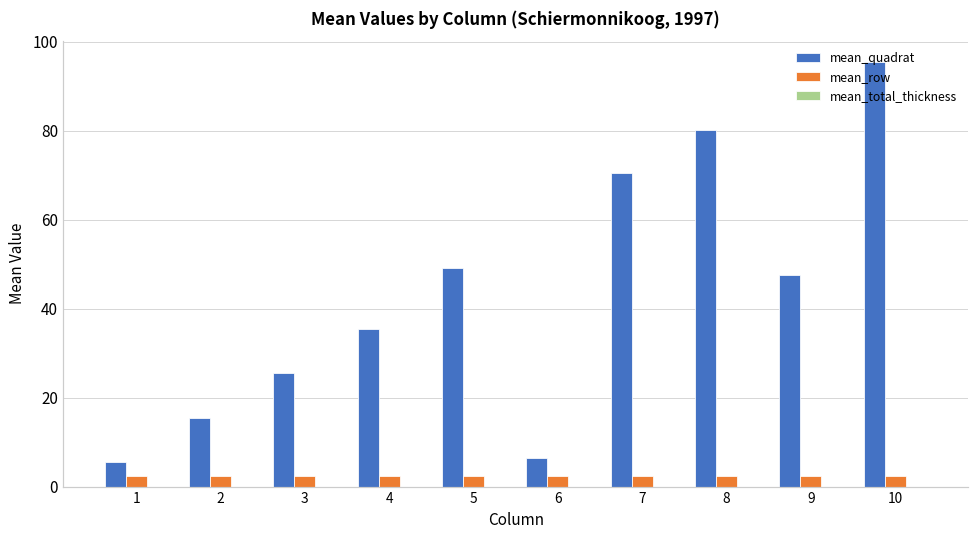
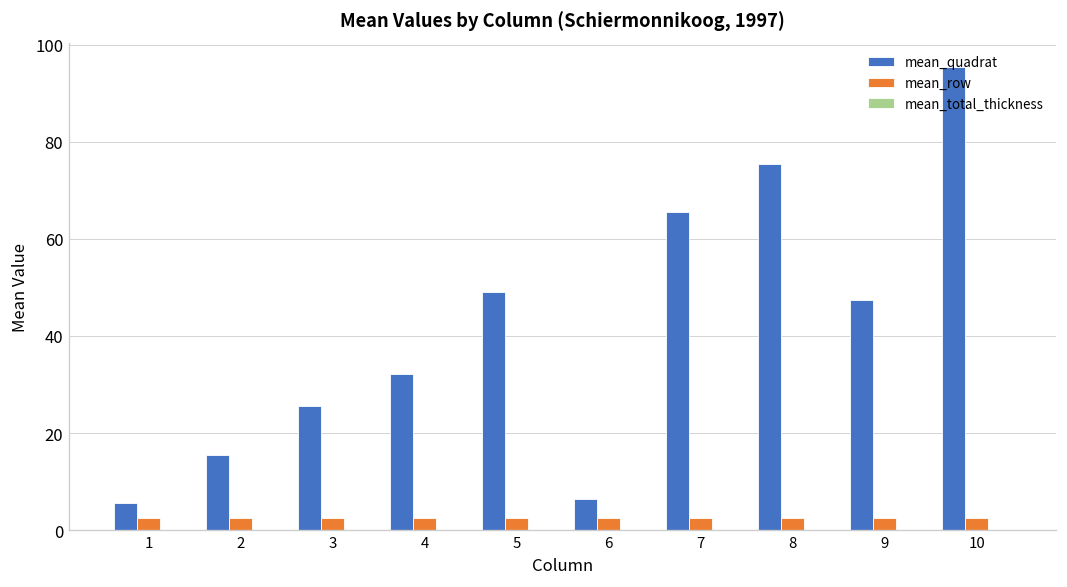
  {
    "mean_quadrat": {
      "1": 6,
      "2": 16,
      "3": 26,
-     "4": 36,
+     "4": 32,
      "5": 49,
      "6": 7,
-     "7": 71,
-     "8": 80,
+     "7": 66,
+     "8": 76,
      "9": 48,
      "10": 96
    },
    "mean_row": {
      "1": 3,
      "2": 3,
      "3": 3,
      "4": 3,
      "5": 3,
      "6": 3,
      "7": 3,
      "8": 3,
      "9": 3,
      "10": 3
    },
    "mean_total_thickness": {
      "1": 0,
      "2": 0,
      "3": 0,
      "4": 0,
      "5": 0,
      "6": 0,
      "7": 0,
      "8": 0,
      "9": 0,
      "10": 0
    }
  }
